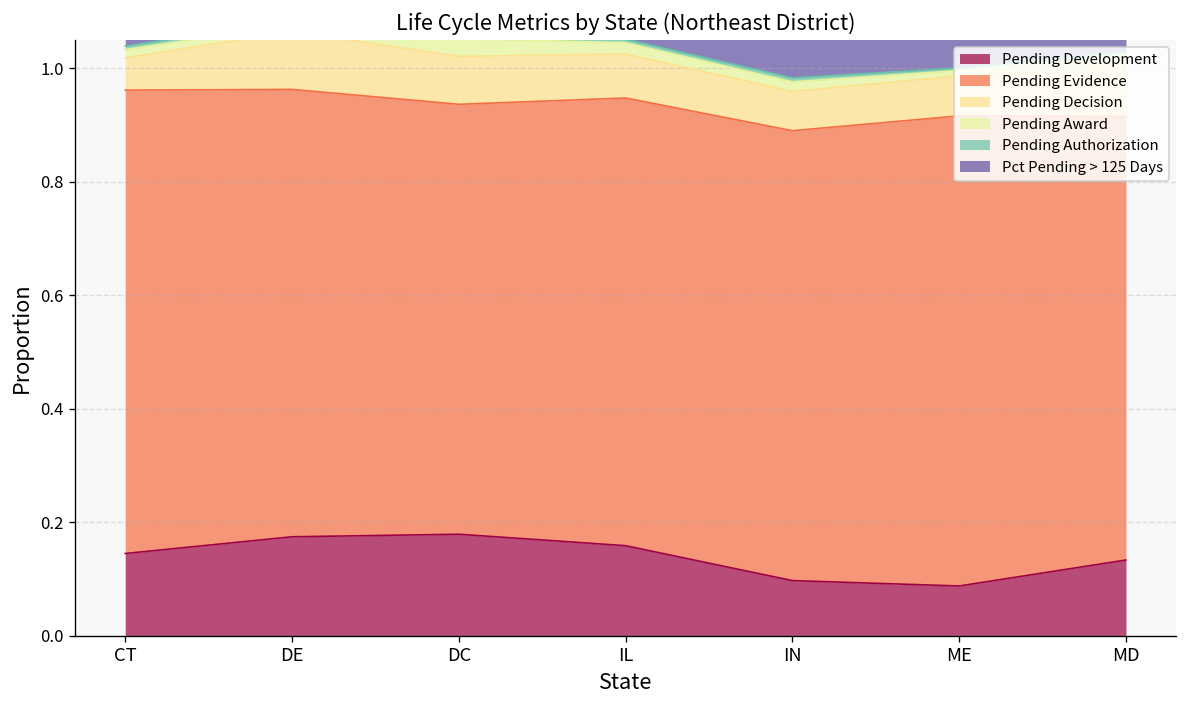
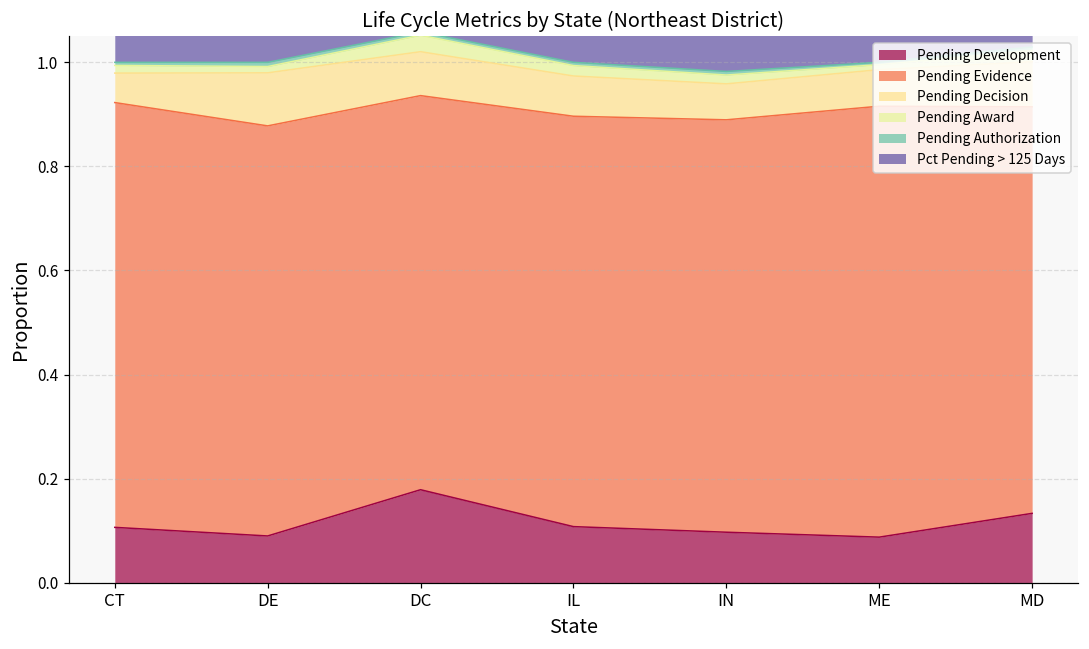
  {
    "Pending Development": {
-     "CT": 0.14,
-     "DE": 0.17,
+     "CT": 0.11,
+     "DE": 0.09,
      "DC": 0.18,
-     "IL": 0.16,
+     "IL": 0.11,
      "IN": 0.10,
      "ME": 0.09,
      "MD": 0.13
    },
    "Pending Evidence": {
      "CT": 0.82,
      "DE": 0.79,
      "DC": 0.76,
      "IL": 0.79,
      "IN": 0.79
    },
    "Pending Authorization": {
      "CT": 0.01,
      "IL": 0.01,
      "IN": 0.01
    }
  }
